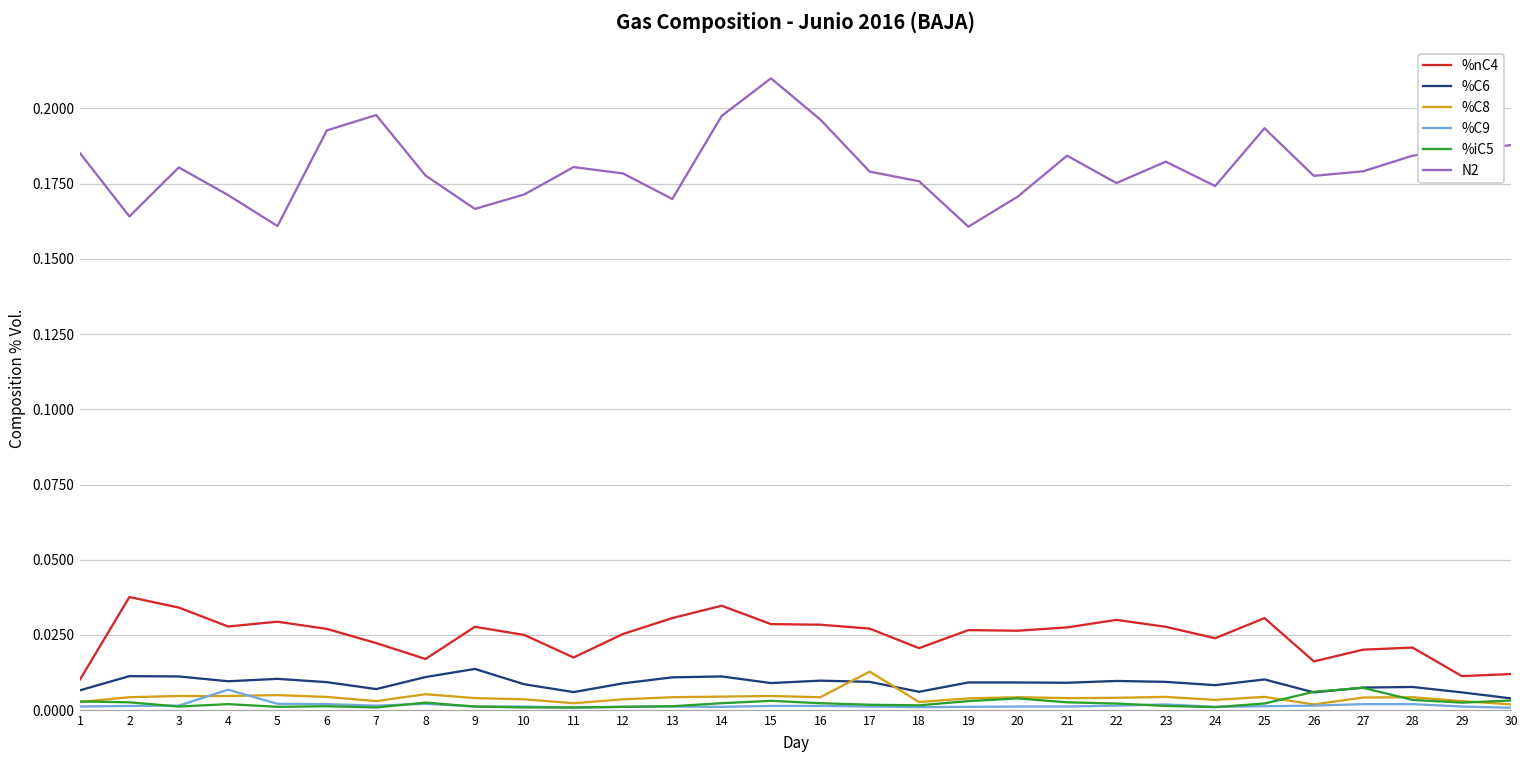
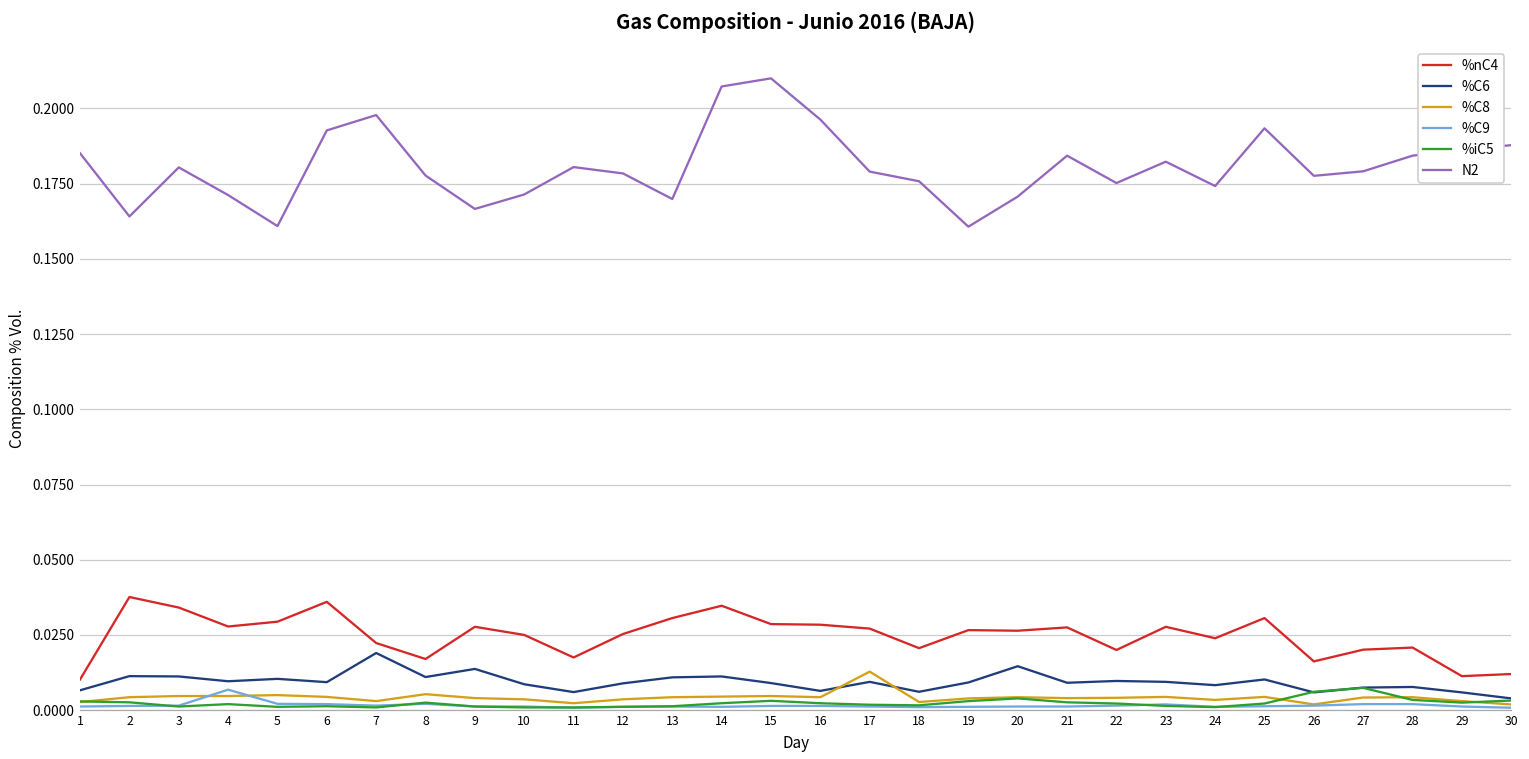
  {
    "%nC4": {
      "1": 0.010,
      "2": 0.038,
      "3": 0.034,
      "4": 0.028,
      "5": 0.029,
-     "6": 0.027,
+     "6": 0.036,
      "7": 0.022,
      "8": 0.017,
      "9": 0.028,
      "10": 0.025,
      "11": 0.018,
      "12": 0.025,
      "13": 0.031,
      "14": 0.035,
      "15": 0.029,
      "16": 0.028,
      "17": 0.027,
      "18": 0.021,
      "19": 0.027,
      "20": 0.026,
      "21": 0.028,
-     "22": 0.03,
+     "22": 0.02,
      "23": 0.028,
      "24": 0.024,
      "25": 0.031,
      "26": 0.016,
      "27": 0.020,
      "28": 0.021,
      "29": 0.011,
      "30": 0.012
    },
    "%C6": {
      "1": 0.007,
      "2": 0.011,
      "3": 0.011,
      "4": 0.010,
      "5": 0.010,
      "6": 0.009,
-     "7": 0.007,
+     "7": 0.019,
      "8": 0.011,
      "9": 0.014,
      "10": 0.009,
      "11": 0.006,
      "12": 0.009,
      "13": 0.011,
      "14": 0.011,
      "15": 0.009,
-     "16": 0.010,
+     "16": 0.006,
      "17": 0.009,
      "18": 0.006,
      "19": 0.009,
-     "20": 0.009,
+     "20": 0.015,
      "21": 0.009,
      "22": 0.010,
      "23": 0.009,
      "24": 0.008,
      "25": 0.010,
      "28": 0.008,
      "29": 0.006
    },
    "%C8": {
      "2": 0.004,
      "3": 0.005,
      "4": 0.005,
      "5": 0.005,
      "6": 0.004,
      "7": 0.003,
      "8": 0.005,
      "9": 0.004,
      "10": 0.004,
      "11": 0.002,
      "12": 0.004,
      "13": 0.004,
      "14": 0.005,
      "15": 0.005,
      "16": 0.004,
      "17": 0.013,
      "18": 0.003,
      "21": 0.004,
      "22": 0.004,
      "23": 0.004,
      "24": 0.003,
      "25": 0.004,
      "27": 0.004,
      "30": 0.002
    },
    "%C9": {
      "1": 0.001,
      "2": 0.001,
      "4": 0.007,
      "5": 0.002,
      "14": 0.001,
      "15": 0.001,
      "19": 0.001,
      "20": 0.001,
      "21": 0.001,
      "27": 0.002,
      "28": 0.002,
      "29": 0.001,
      "30": 0.001
    },
    "%iC5": {
      "2": 0.003,
      "4": 0.002,
      "5": 0.001,
      "14": 0.002,
      "15": 0.003,
      "21": 0.003
    },
    "N2": {
      "1": 0.185,
      "2": 0.164,
      "3": 0.180,
      "4": 0.171,
      "5": 0.161,
      "6": 0.193,
      "7": 0.198,
      "8": 0.178,
      "9": 0.167,
      "10": 0.171,
      "11": 0.181,
      "12": 0.178,
      "13": 0.170,
-     "14": 0.198,
+     "14": 0.207,
      "15": 0.210,
      "16": 0.196,
      "17": 0.179,
      "18": 0.176,
      "19": 0.161,
      "20": 0.171,
      "21": 0.184,
      "22": 0.175,
      "23": 0.182,
      "24": 0.174,
      "25": 0.193,
      "26": 0.178,
      "27": 0.179,
      "28": 0.184,
      "30": 0.188
    }
  }
